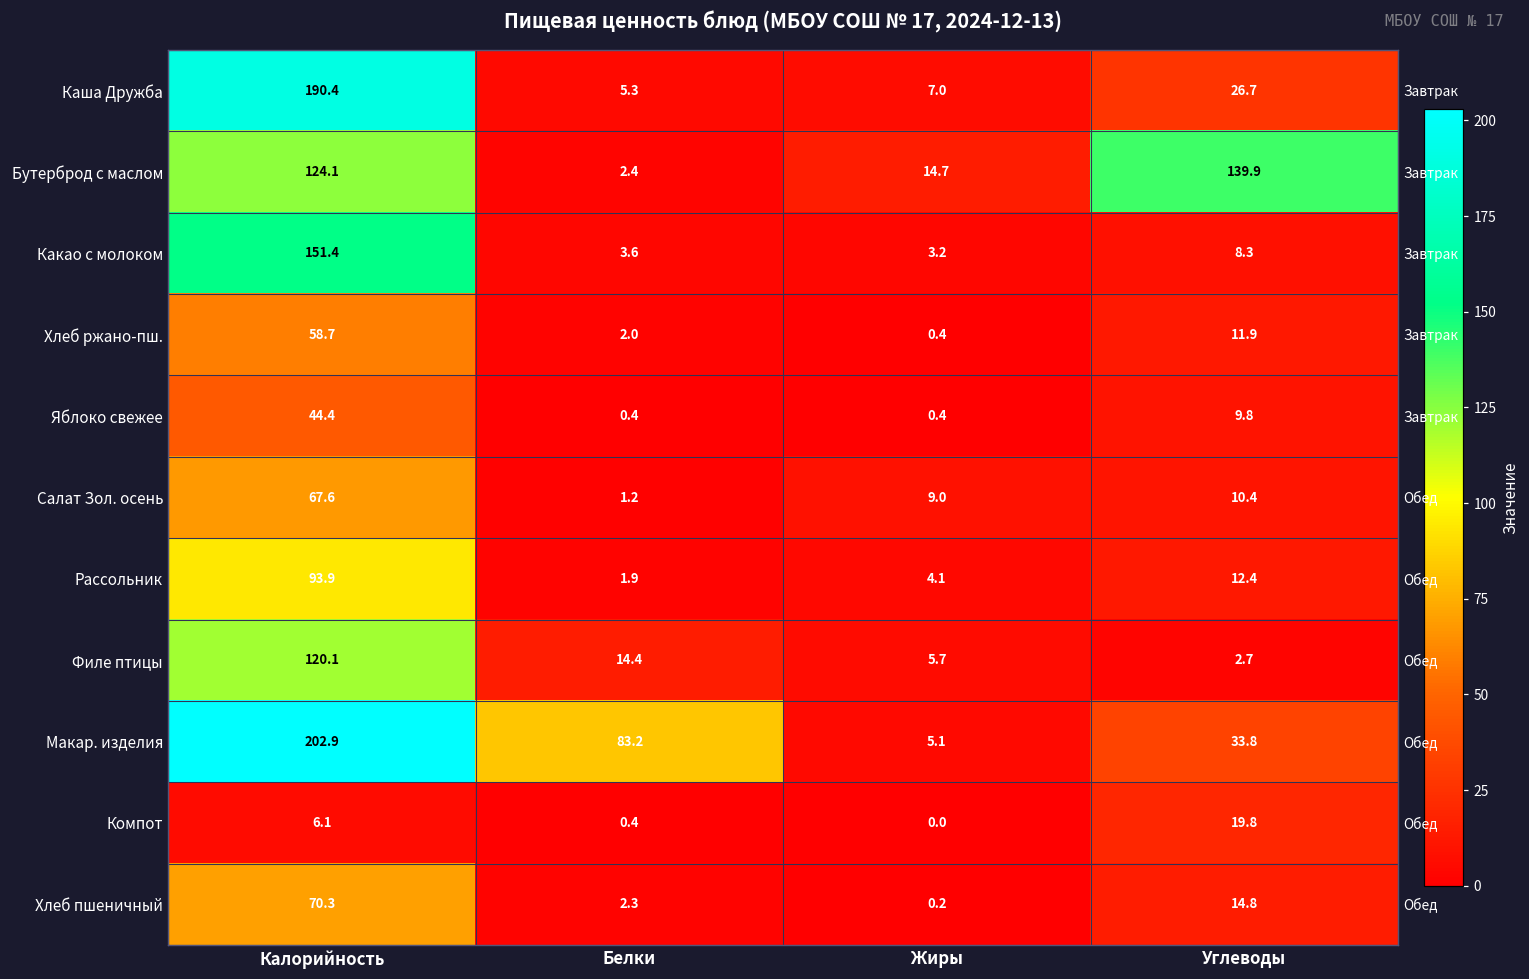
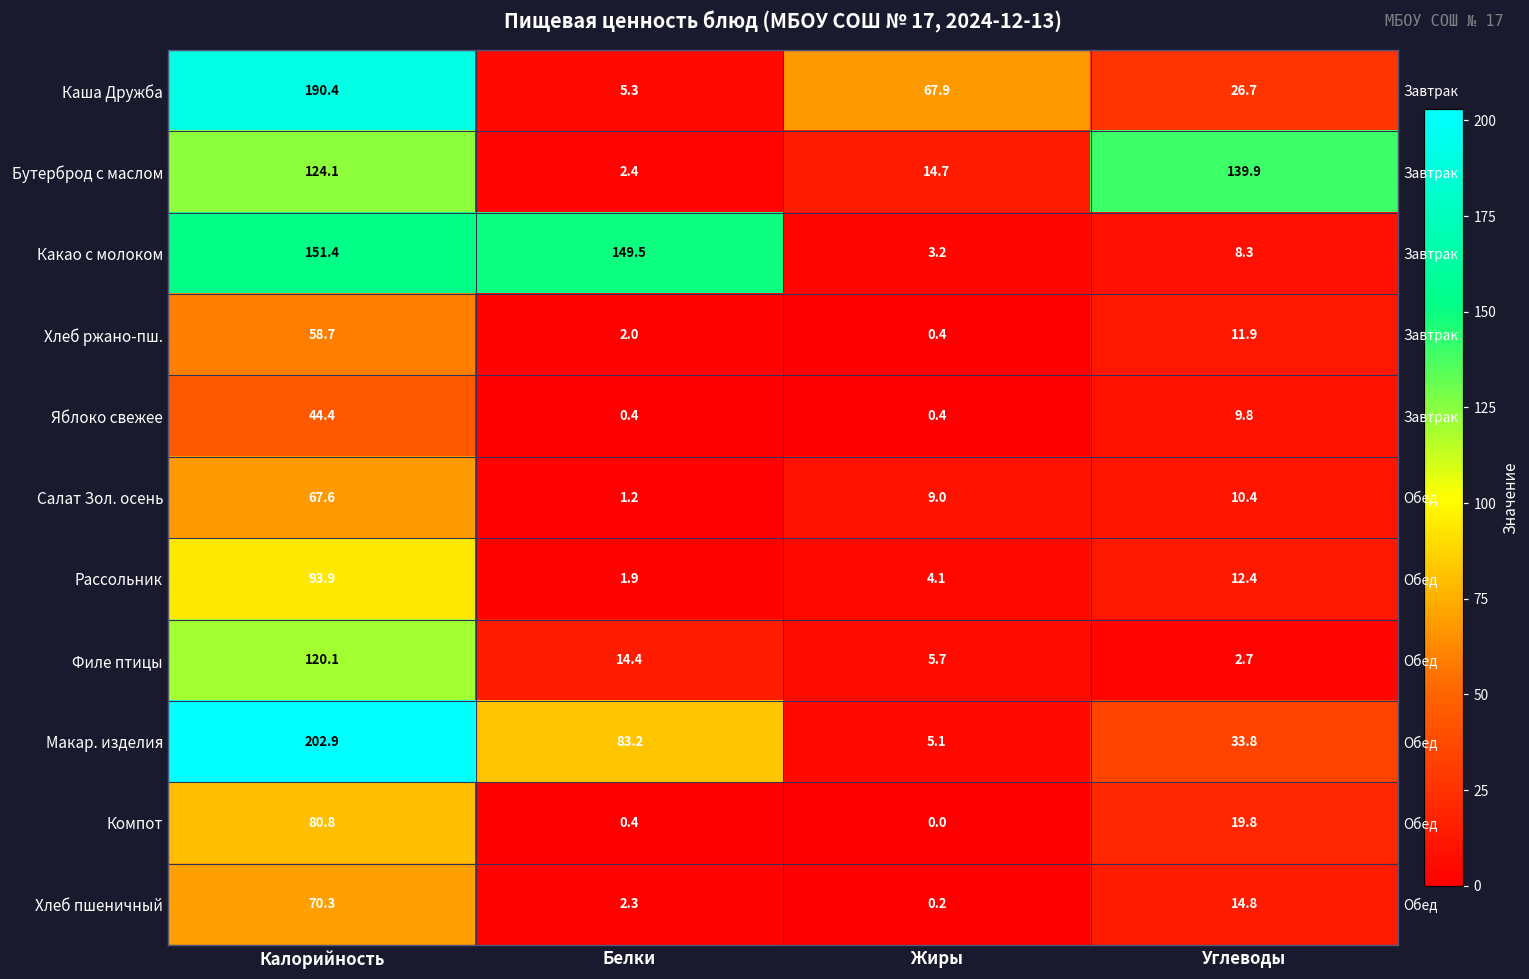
  {
    "Каша Дружба": {
      "Калорийность": 190.4,
      "Белки": 5.3,
-     "Жиры": 7.0,
+     "Жиры": 67.9,
      "Углеводы": 26.7
    },
    "Бутерброд с маслом": {
      "Калорийность": 124.1,
      "Белки": 2.4,
      "Жиры": 14.7,
      "Углеводы": 139.9
    },
    "Какао с молоком": {
      "Калорийность": 151.4,
-     "Белки": 3.6,
+     "Белки": 149.5,
      "Жиры": 3.2,
      "Углеводы": 8.3
    },
    "Хлеб ржано-пш.": {
      "Калорийность": 58.7,
      "Белки": 2.0,
      "Жиры": 0.4,
      "Углеводы": 11.9
    },
    "Яблоко свежее": {
      "Калорийность": 44.4,
      "Белки": 0.4,
      "Жиры": 0.4,
      "Углеводы": 9.8
    },
    "Салат Зол. осень": {
      "Калорийность": 67.6,
      "Белки": 1.2,
      "Жиры": 9.0,
      "Углеводы": 10.4
    },
    "Рассольник": {
      "Калорийность": 93.9,
      "Белки": 1.9,
      "Жиры": 4.1,
      "Углеводы": 12.4
    },
    "Филе птицы": {
      "Калорийность": 120.1,
      "Белки": 14.4,
      "Жиры": 5.7,
      "Углеводы": 2.7
    },
    "Макар. изделия": {
      "Калорийность": 202.9,
      "Белки": 83.2,
      "Жиры": 5.1,
      "Углеводы": 33.8
    },
    "Компот": {
-     "Калорийность": 6.1,
+     "Калорийность": 80.8,
      "Белки": 0.4,
      "Жиры": 0.0,
      "Углеводы": 19.8
    },
    "Хлеб пшеничный": {
      "Калорийность": 70.3,
      "Белки": 2.3,
      "Жиры": 0.2,
      "Углеводы": 14.8
    }
  }
